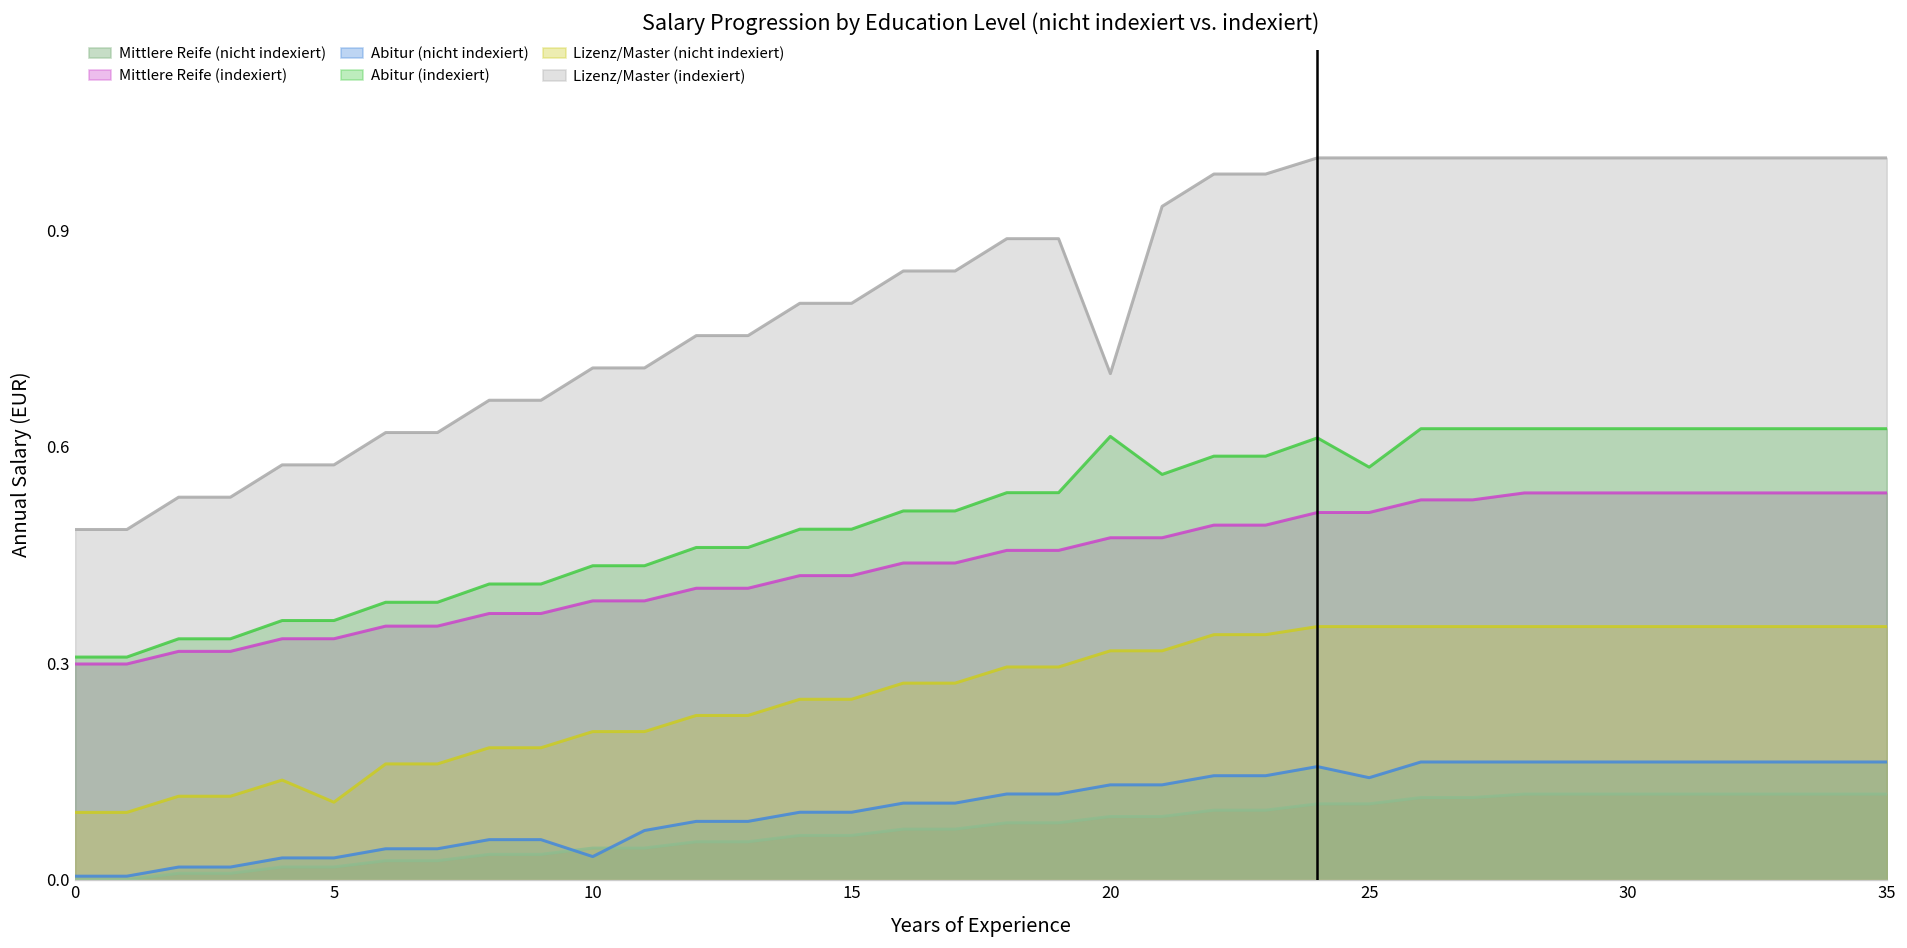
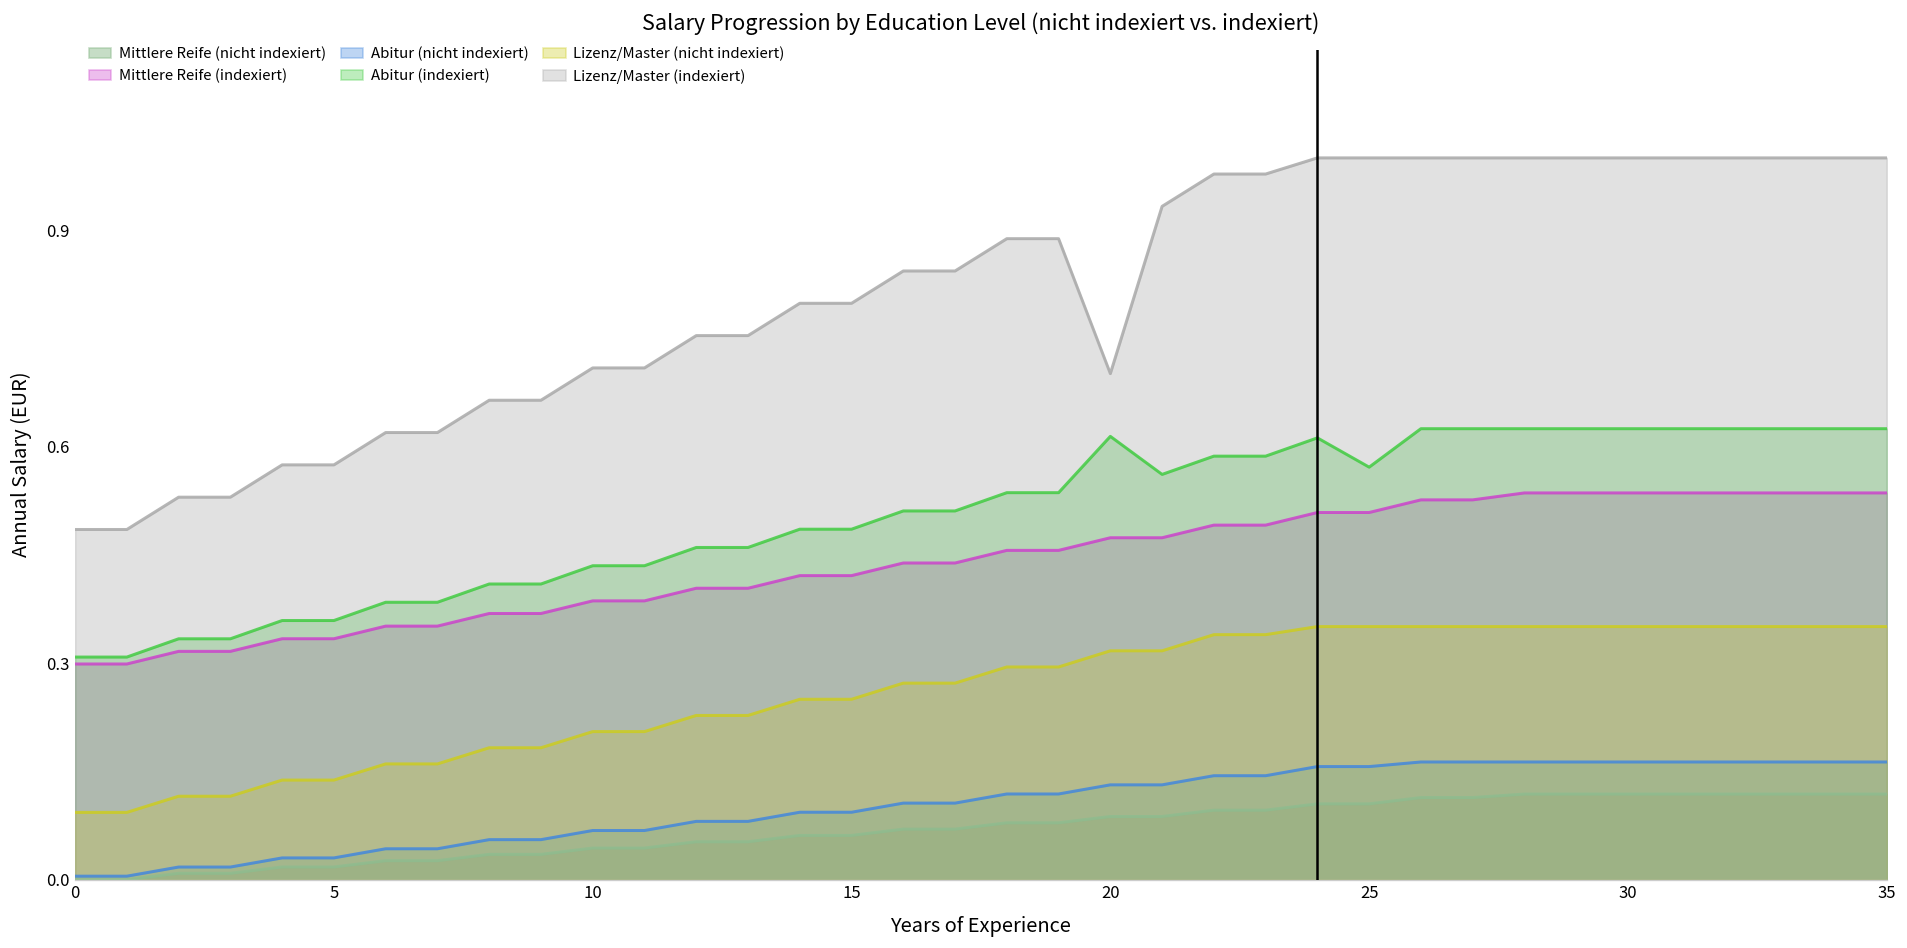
  {
    "Abitur (nicht indexiert)": {
      "0": 0.00,
      "5": 0.03,
-     "10": 0.03,
+     "10": 0.07,
      "15": 0.09,
      "20": 0.13,
-     "25": 0.14,
+     "25": 0.16,
      "30": 0.16,
      "35": 0.16
    },
    "Lizenz/Master (nicht indexiert)": {
      "0": 0.09,
-     "5": 0.11,
+     "5": 0.14,
      "10": 0.21,
      "15": 0.25,
      "20": 0.32,
      "25": 0.35,
      "30": 0.35,
      "35": 0.35
    }
  }
